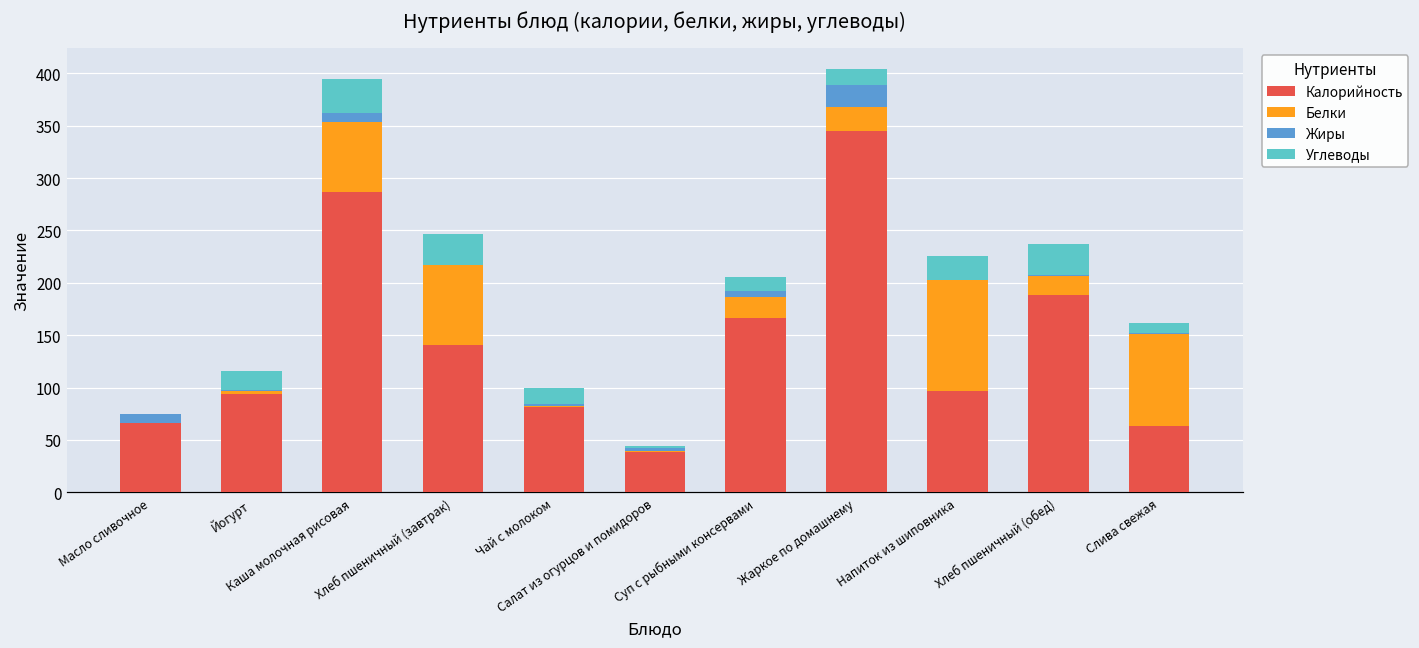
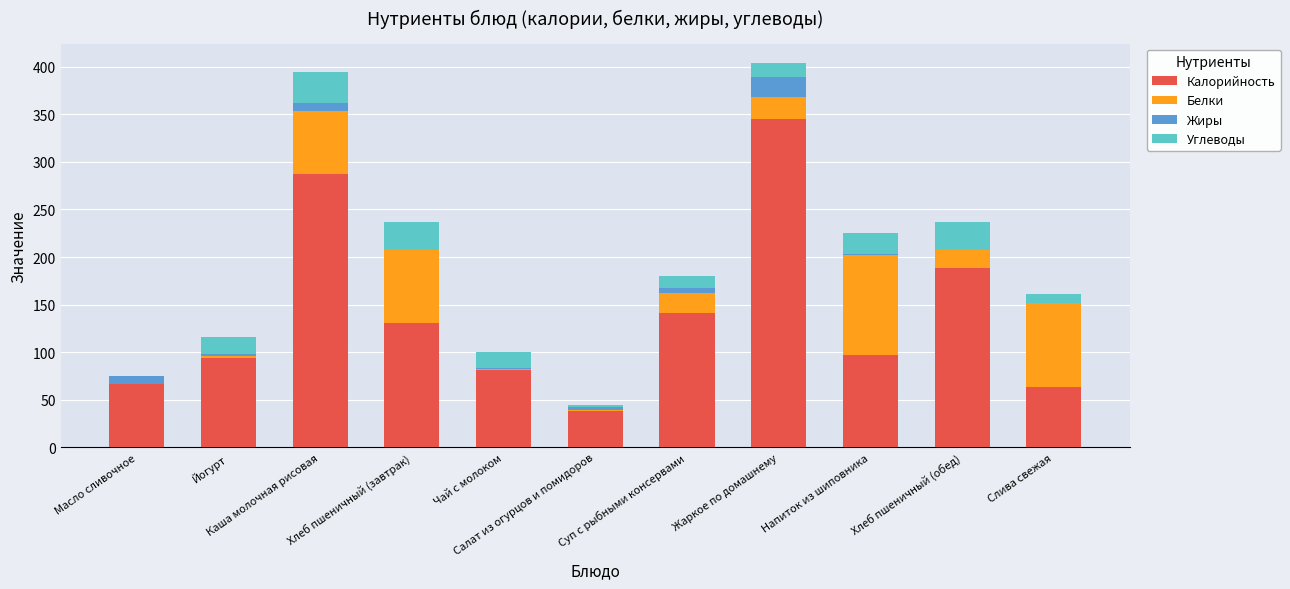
  {
    "Калорийность": {
      "Масло сливочное": 70,
      "Йогурт": 90,
      "Каша молочная рисовая": 290,
-     "Хлеб пшеничный (завтрак)": 140,
+     "Хлеб пшеничный (завтрак)": 130,
      "Чай с молоком": 80,
      "Салат из огурцов и помидоров": 40,
-     "Суп с рыбными консервами": 170,
+     "Суп с рыбными консервами": 140,
      "Жаркое по домашнему": 340,
      "Напиток из шиповника": 100,
      "Хлеб пшеничный (обед)": 190,
      "Слива свежая": 60
    },
    "Белки": {
      "Каша молочная рисовая": 70,
      "Хлеб пшеничный (завтрак)": 80,
      "Суп с рыбными консервами": 20,
      "Жаркое по домашнему": 20,
      "Напиток из шиповника": 110,
      "Хлеб пшеничный (обед)": 20,
      "Слива свежая": 90
    }
  }
